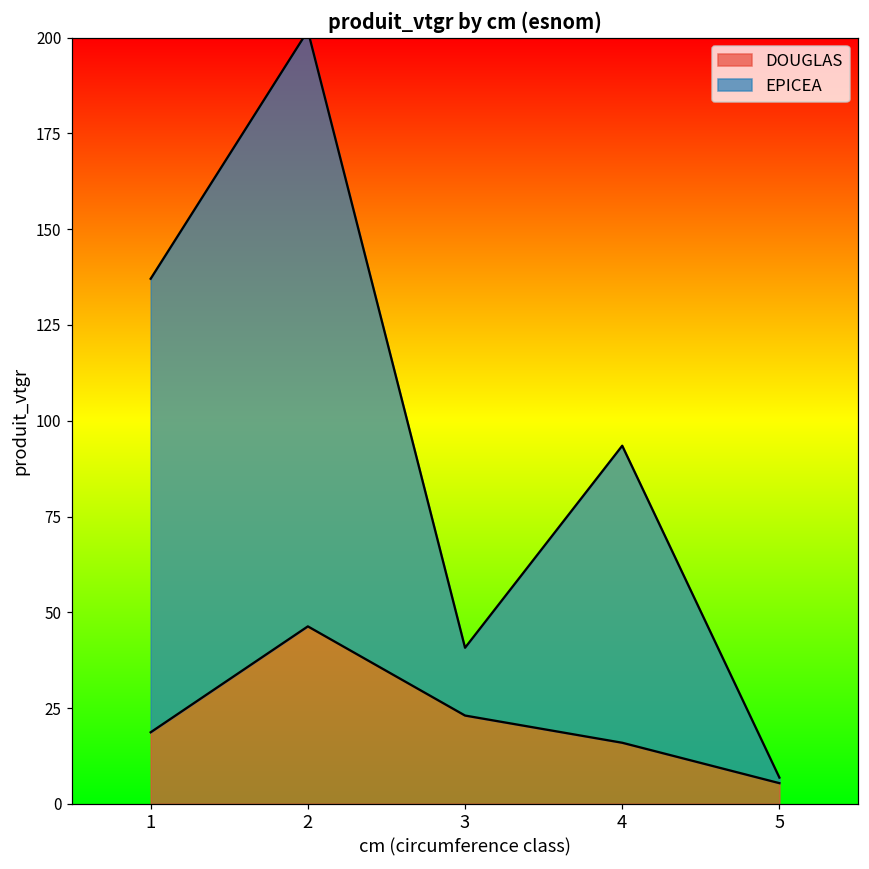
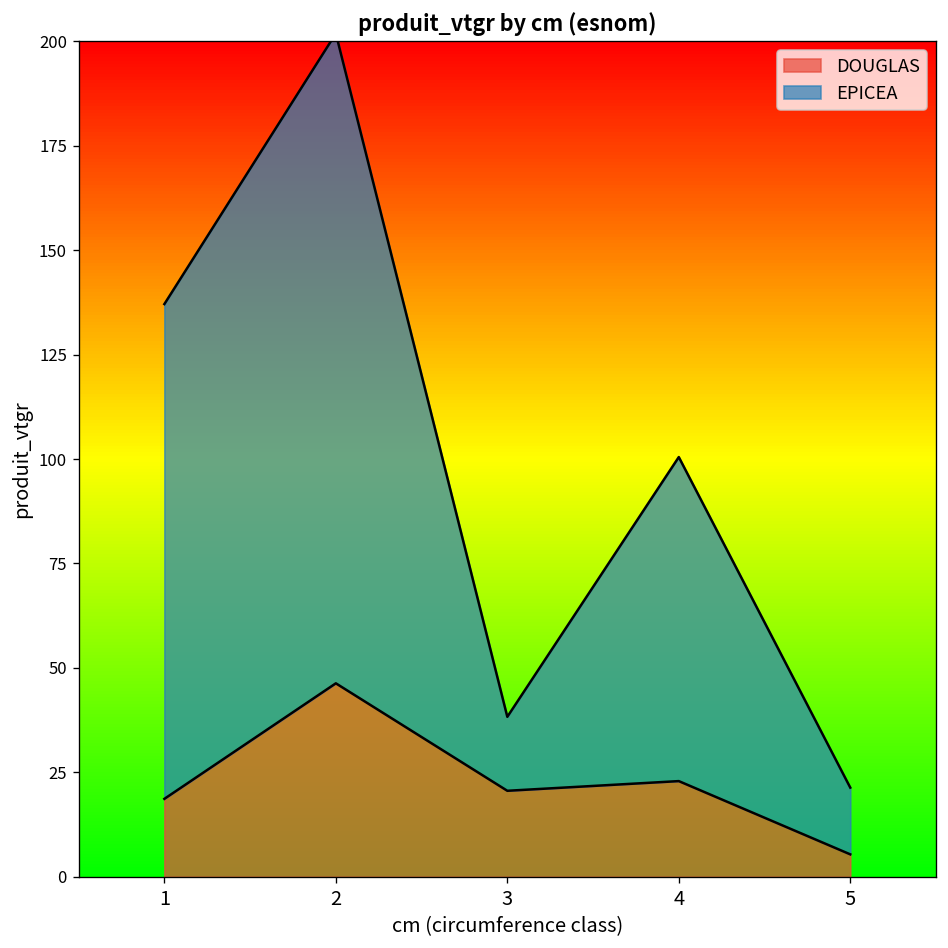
  {
    "DOUGLAS": {
      "1": 19,
      "2": 46,
-     "3": 23,
-     "4": 16,
+     "3": 21,
+     "4": 23,
      "5": 5
    },
    "EPICEA": {
      "1": 118,
      "3": 18,
      "4": 78,
-     "5": 1
+     "5": 16
    }
  }
